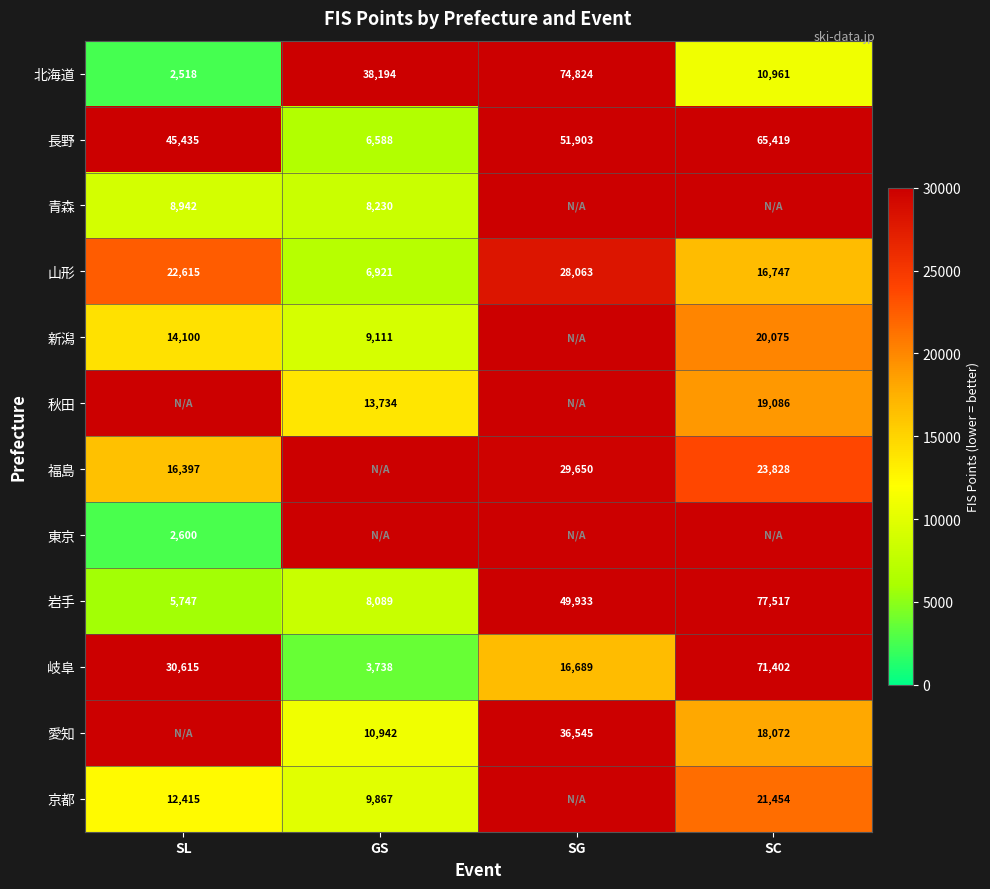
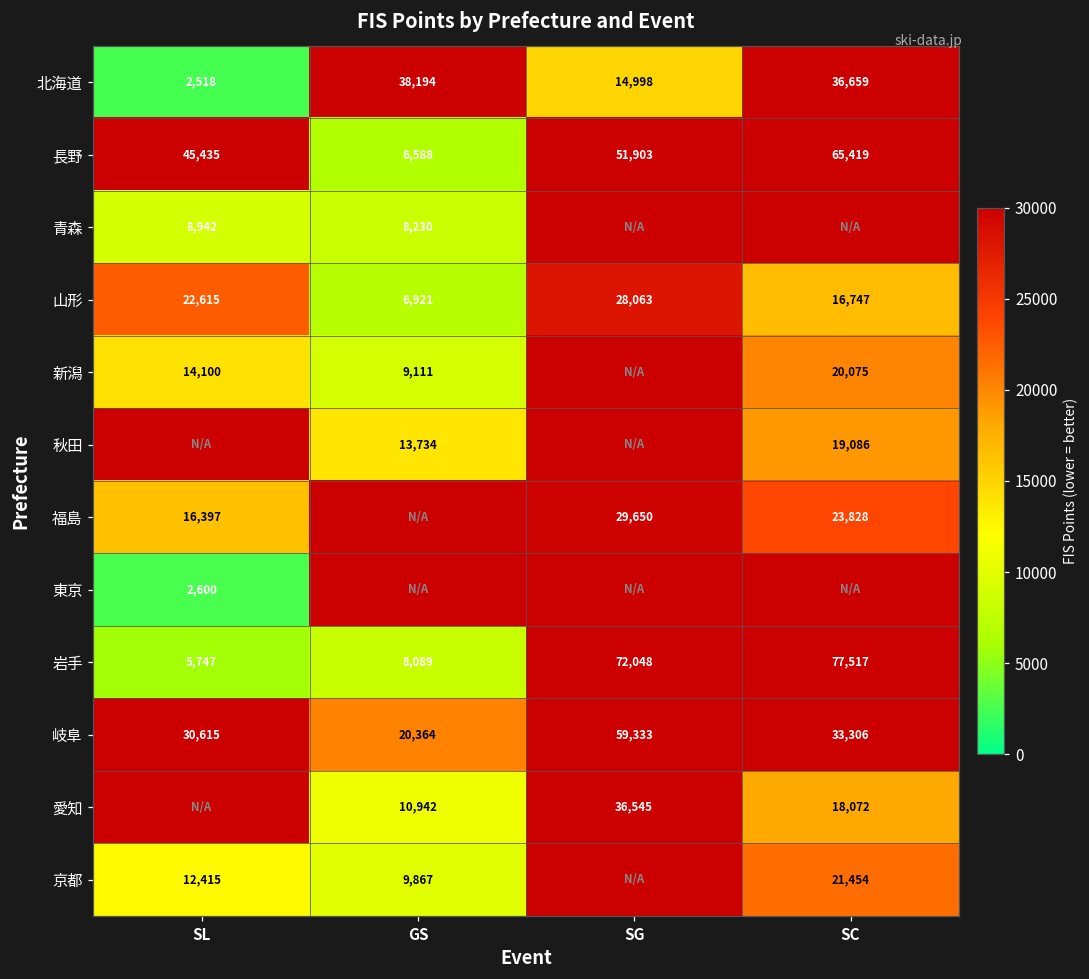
  {
    "北海道": {
      "SL": "2,518",
      "GS": "38,194",
-     "SG": "74,824",
-     "SC": "10,961"
+     "SG": "14,998",
+     "SC": "36,659"
    },
    "長野": {
      "SL": "45,435",
      "GS": "6,588",
      "SG": "51,903",
      "SC": "65,419"
    },
    "青森": {
      "SL": "8,942",
      "GS": "8,230"
    },
    "山形": {
      "SL": "22,615",
      "GS": "6,921",
      "SG": "28,063",
      "SC": "16,747"
    },
    "新潟": {
      "SL": "14,100",
      "GS": "9,111",
      "SC": "20,075"
    },
    "秋田": {
      "GS": "13,734",
      "SC": "19,086"
    },
    "福島": {
      "SL": "16,397",
      "SG": "29,650",
      "SC": "23,828"
    },
    "東京": {
      "SL": "2,600"
    },
    "岩手": {
      "SL": "5,747",
      "GS": "8,089",
-     "SG": "49,933",
+     "SG": "72,048",
      "SC": "77,517"
    },
    "岐阜": {
      "SL": "30,615",
-     "GS": "3,738",
-     "SG": "16,689",
-     "SC": "71,402"
+     "GS": "20,364",
+     "SG": "59,333",
+     "SC": "33,306"
    },
    "愛知": {
      "GS": "10,942",
      "SG": "36,545",
      "SC": "18,072"
    },
    "京都": {
      "SL": "12,415",
      "GS": "9,867",
      "SC": "21,454"
    }
  }
